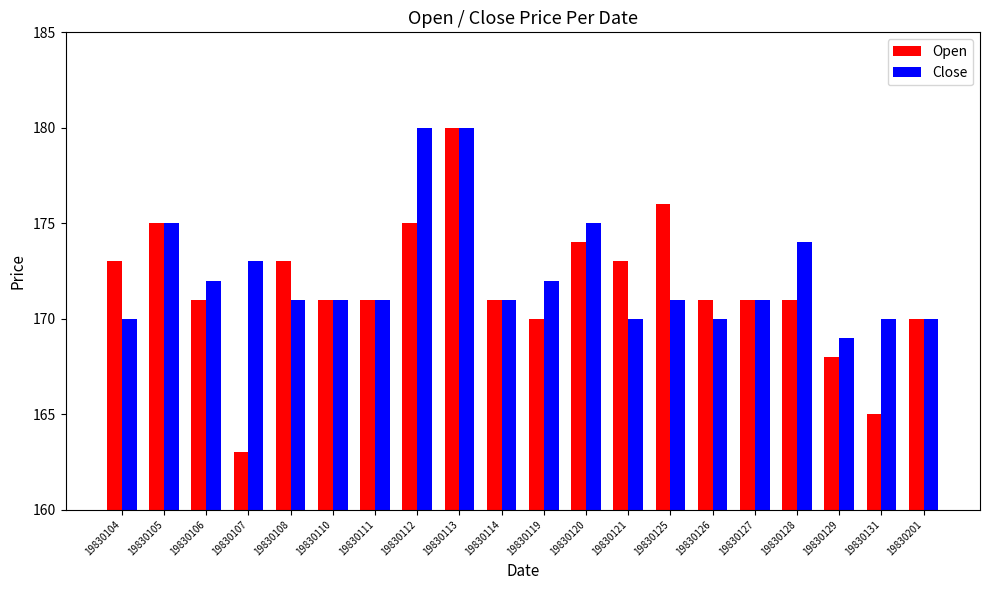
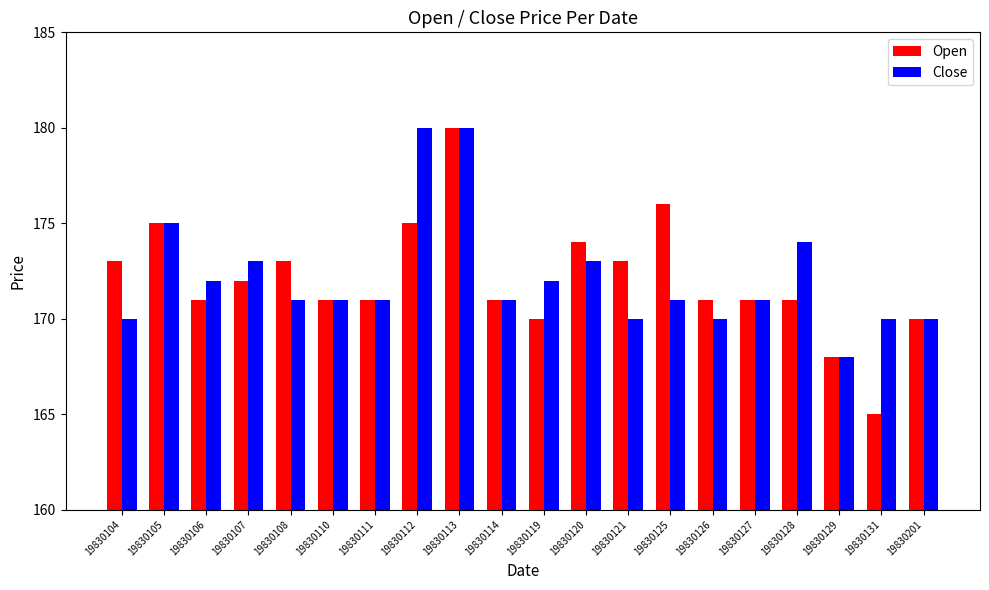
  {
    "Open": {
      "19830104": 173,
      "19830105": 175,
      "19830106": 171,
-     "19830107": 163,
+     "19830107": 172,
      "19830108": 173,
      "19830110": 171,
      "19830111": 171,
      "19830112": 175,
      "19830113": 180,
      "19830114": 171,
      "19830119": 170,
      "19830120": 174,
      "19830121": 173,
      "19830125": 176,
      "19830126": 171,
      "19830127": 171,
      "19830128": 171,
      "19830129": 168,
      "19830131": 165,
      "19830201": 170
    },
    "Close": {
      "19830104": 170,
      "19830105": 175,
      "19830106": 172,
      "19830107": 173,
      "19830108": 171,
      "19830110": 171,
      "19830111": 171,
      "19830112": 180,
      "19830113": 180,
      "19830114": 171,
      "19830119": 172,
-     "19830120": 175,
+     "19830120": 173,
      "19830121": 170,
      "19830125": 171,
      "19830126": 170,
      "19830127": 171,
      "19830128": 174,
-     "19830129": 169,
+     "19830129": 168,
      "19830131": 170,
      "19830201": 170
    }
  }
